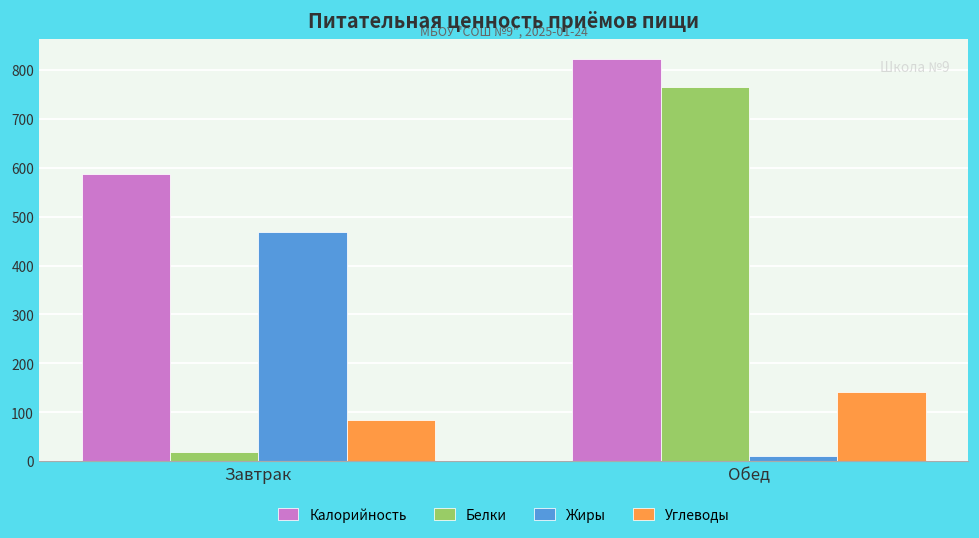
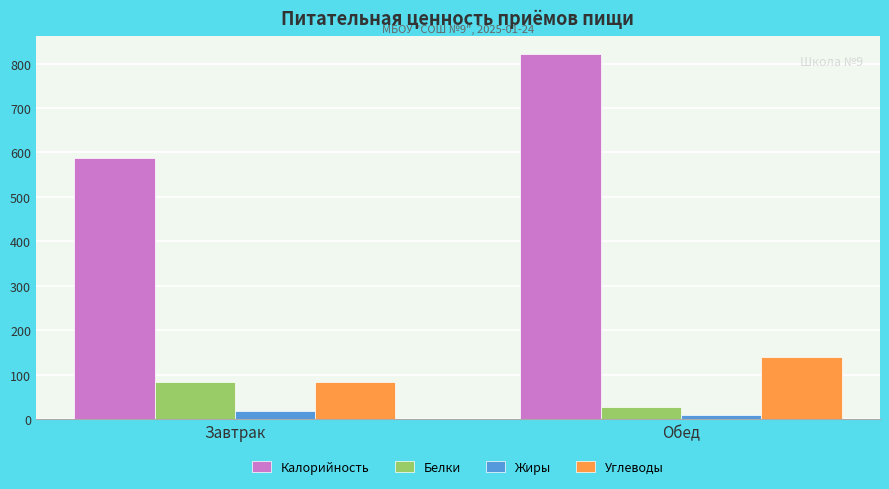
  {
    "Калорийность": {
      "Завтрак": 590,
      "Обед": 820
    },
    "Белки": {
-     "Завтрак": 20,
-     "Обед": 770
+     "Завтрак": 80,
+     "Обед": 30
    },
    "Жиры": {
-     "Завтрак": 470,
+     "Завтрак": 20,
      "Обед": 10
    },
    "Углеводы": {
      "Завтрак": 80,
      "Обед": 140
    }
  }
